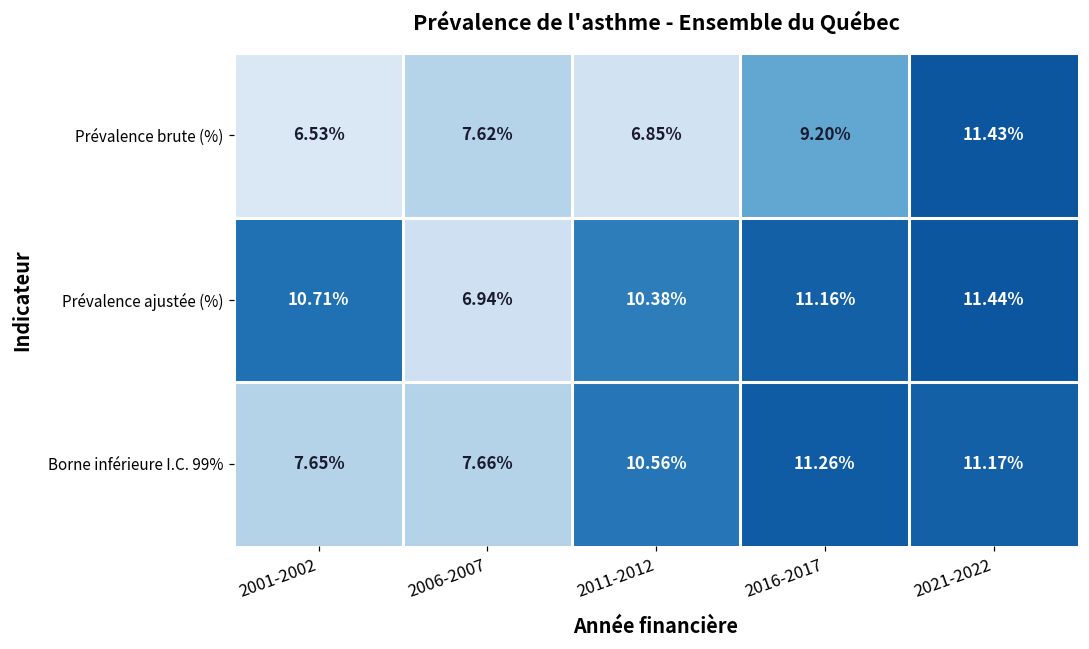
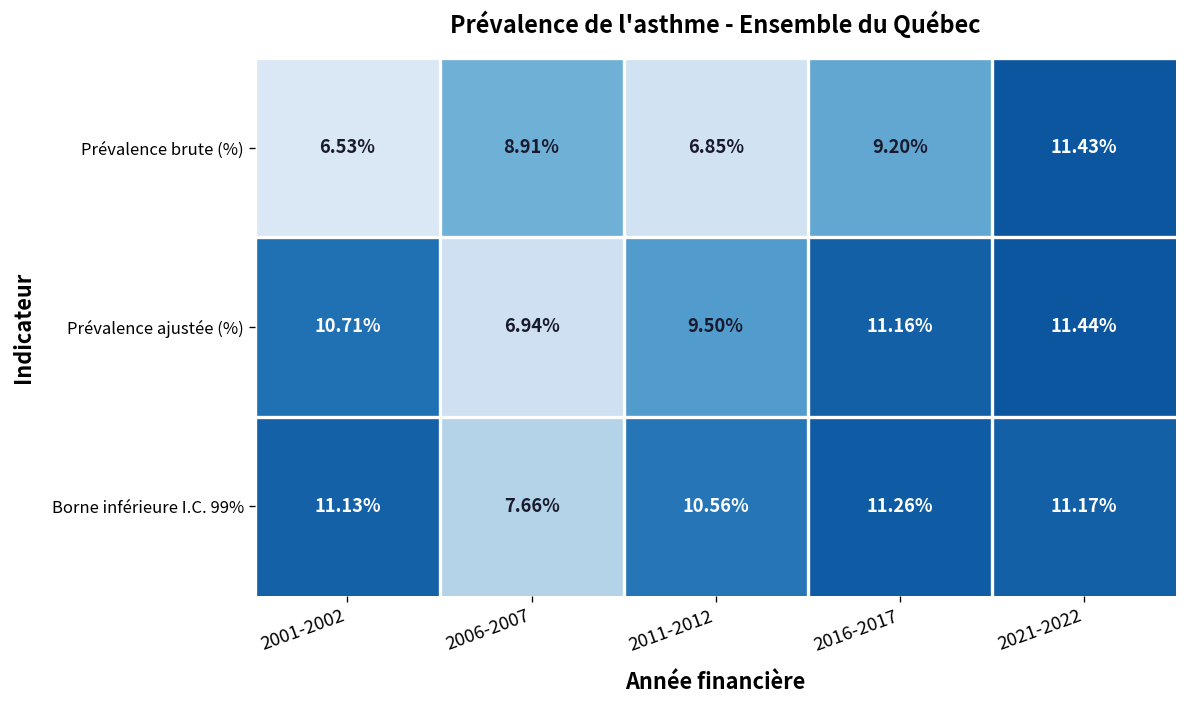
  {
    "Prévalence brute (%)": {
      "2001-2002": "6.53%",
-     "2006-2007": "7.62%",
+     "2006-2007": "8.91%",
      "2011-2012": "6.85%",
      "2016-2017": "9.20%",
      "2021-2022": "11.43%"
    },
    "Prévalence ajustée (%)": {
      "2001-2002": "10.71%",
      "2006-2007": "6.94%",
-     "2011-2012": "10.38%",
+     "2011-2012": "9.50%",
      "2016-2017": "11.16%",
      "2021-2022": "11.44%"
    },
    "Borne inférieure I.C. 99%": {
-     "2001-2002": "7.65%",
+     "2001-2002": "11.13%",
      "2006-2007": "7.66%",
      "2011-2012": "10.56%",
      "2016-2017": "11.26%",
      "2021-2022": "11.17%"
    }
  }
